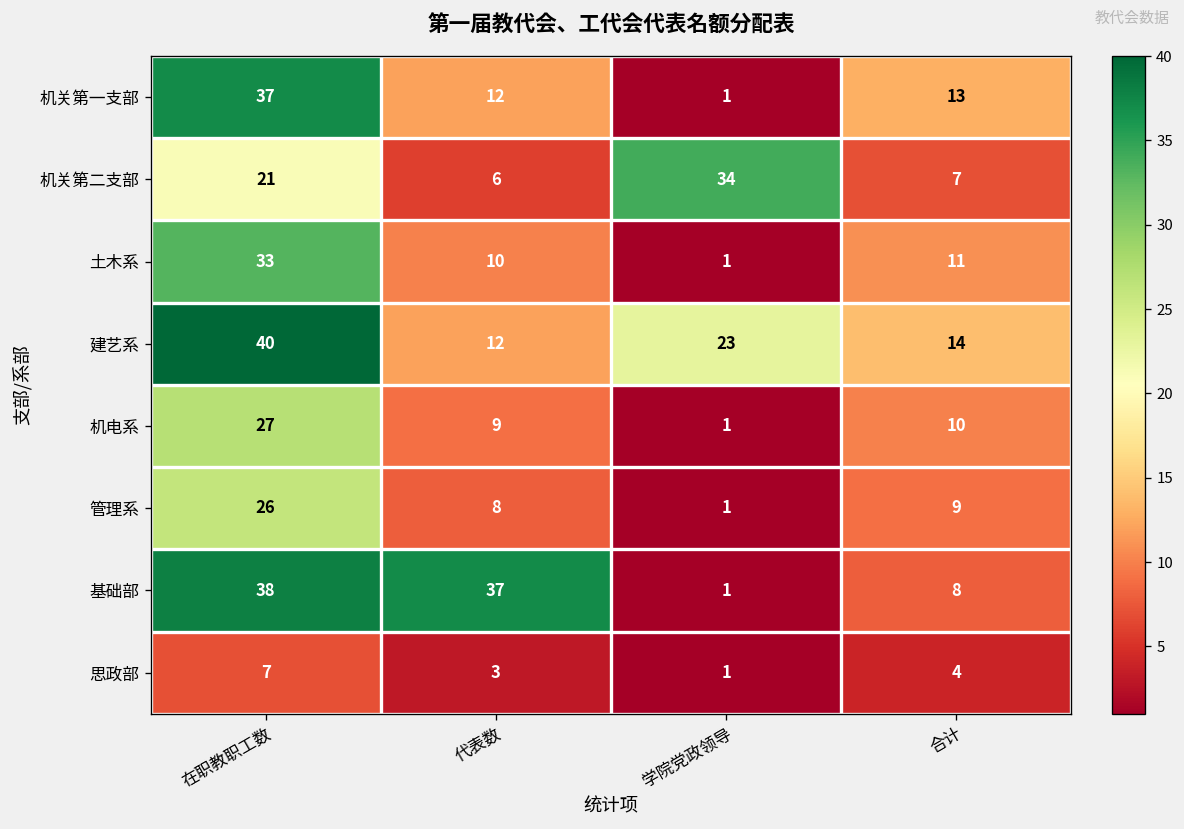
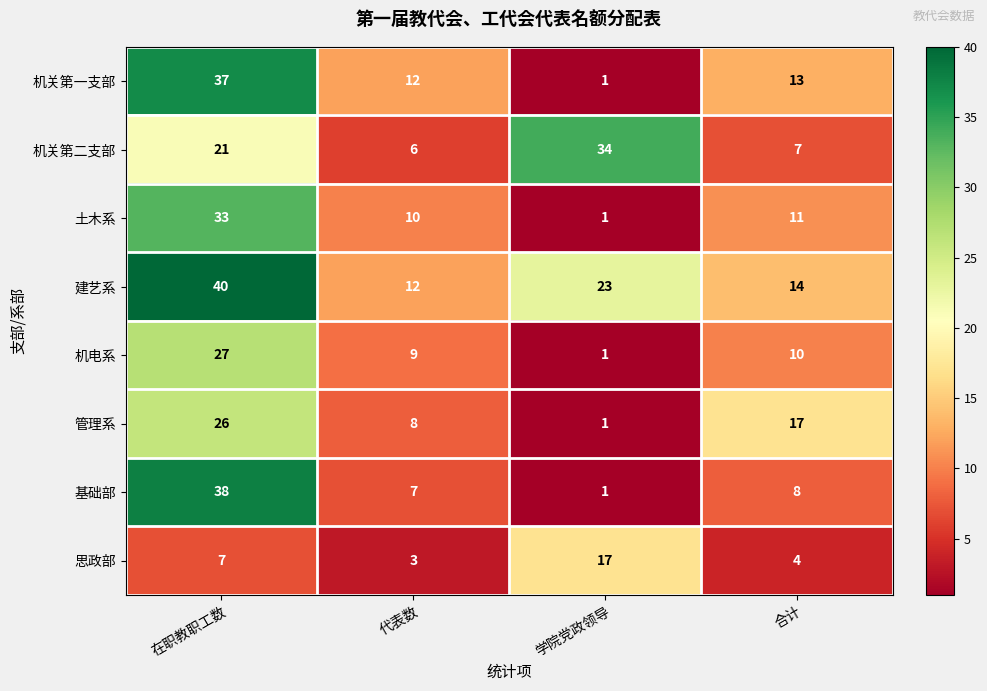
  {
    "机关第一支部": {
      "在职教职工数": 37,
      "代表数": 12,
      "学院党政领导": 1,
      "合计": 13
    },
    "机关第二支部": {
      "在职教职工数": 21,
      "代表数": 6,
      "学院党政领导": 34,
      "合计": 7
    },
    "土木系": {
      "在职教职工数": 33,
      "代表数": 10,
      "学院党政领导": 1,
      "合计": 11
    },
    "建艺系": {
      "在职教职工数": 40,
      "代表数": 12,
      "学院党政领导": 23,
      "合计": 14
    },
    "机电系": {
      "在职教职工数": 27,
      "代表数": 9,
      "学院党政领导": 1,
      "合计": 10
    },
    "管理系": {
      "在职教职工数": 26,
      "代表数": 8,
      "学院党政领导": 1,
-     "合计": 9
+     "合计": 17
    },
    "基础部": {
      "在职教职工数": 38,
-     "代表数": 37,
+     "代表数": 7,
      "学院党政领导": 1,
      "合计": 8
    },
    "思政部": {
      "在职教职工数": 7,
      "代表数": 3,
-     "学院党政领导": 1,
+     "学院党政领导": 17,
      "合计": 4
    }
  }
